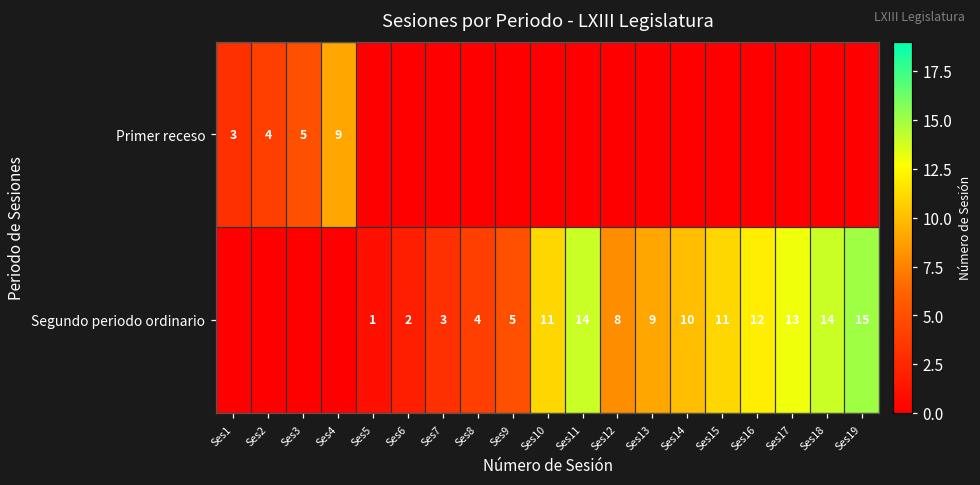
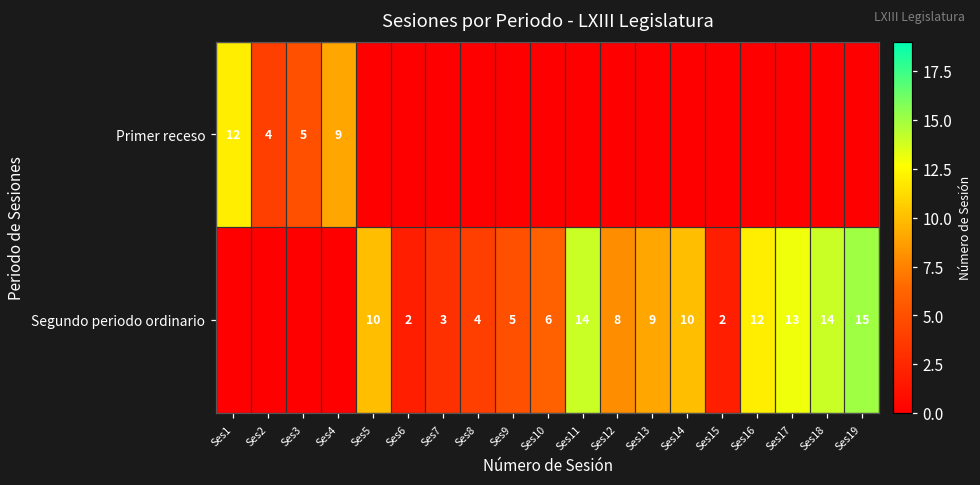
  {
    "Primer receso": {
-     "Ses1": 3,
+     "Ses1": 12,
      "Ses2": 4,
      "Ses3": 5,
      "Ses4": 9
    },
    "Segundo periodo ordinario": {
-     "Ses5": 1,
+     "Ses5": 10,
      "Ses6": 2,
      "Ses7": 3,
      "Ses8": 4,
      "Ses9": 5,
-     "Ses10": 11,
+     "Ses10": 6,
      "Ses11": 14,
      "Ses12": 8,
      "Ses13": 9,
      "Ses14": 10,
-     "Ses15": 11,
+     "Ses15": 2,
      "Ses16": 12,
      "Ses17": 13,
      "Ses18": 14,
      "Ses19": 15
    }
  }
